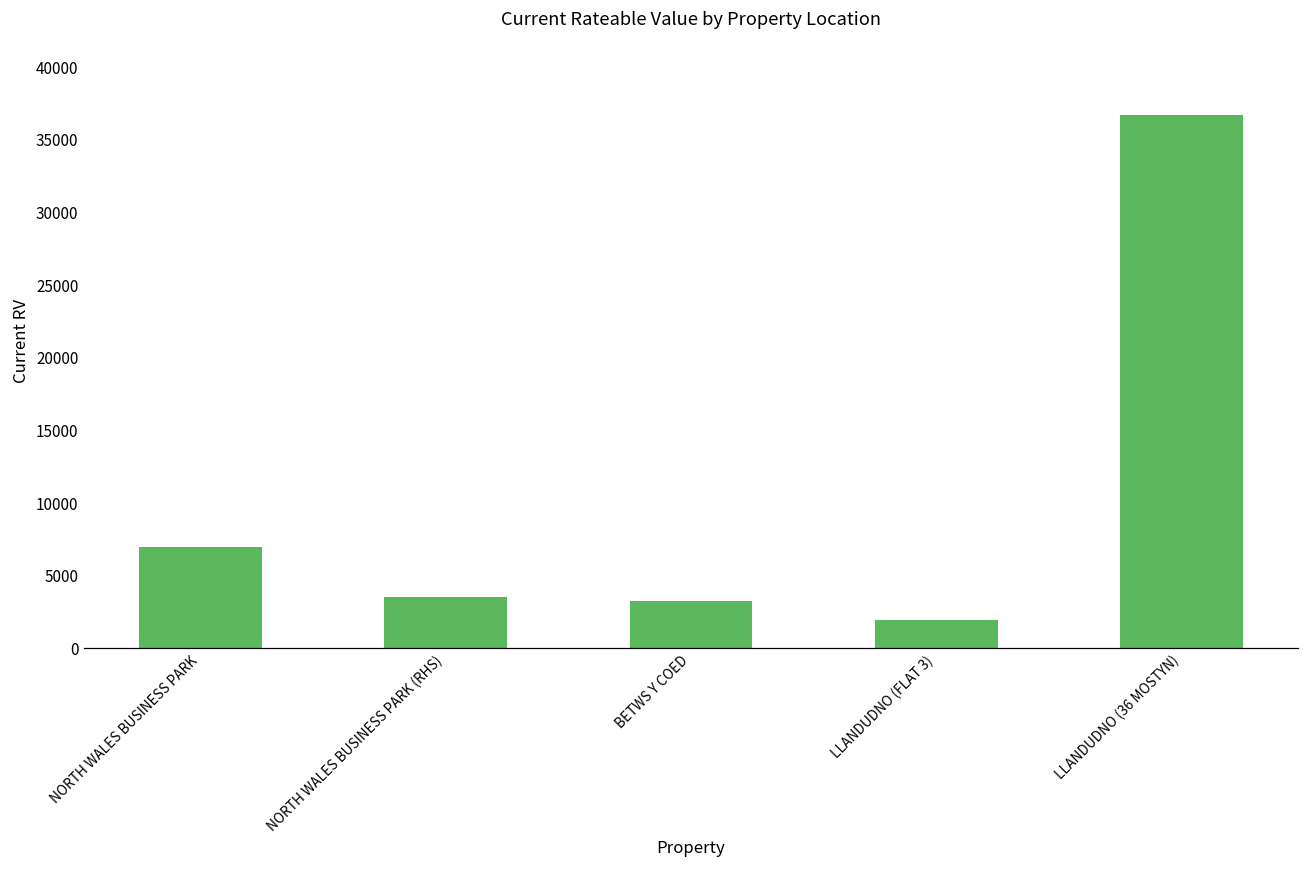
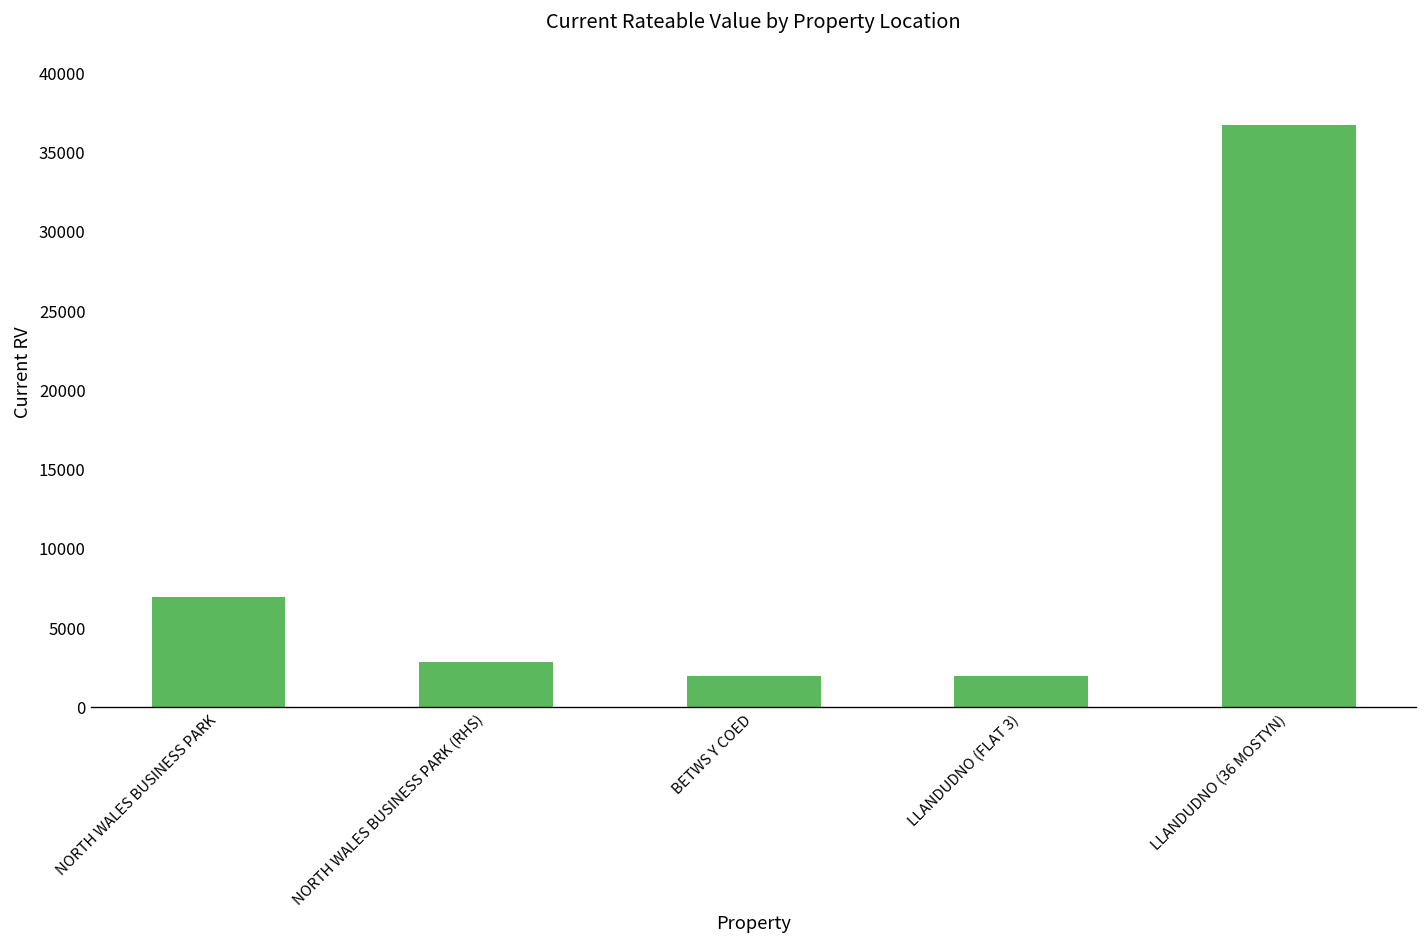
  {
    "NORTH WALES BUSINESS PARK": 7000,
-   "NORTH WALES BUSINESS PARK (RHS)": 3500,
-   "BETWS Y COED": 3300,
+   "NORTH WALES BUSINESS PARK (RHS)": 2900,
+   "BETWS Y COED": 2000,
    "LLANDUDNO (FLAT 3)": 2000,
    "LLANDUDNO (36 MOSTYN)": 36800
  }
